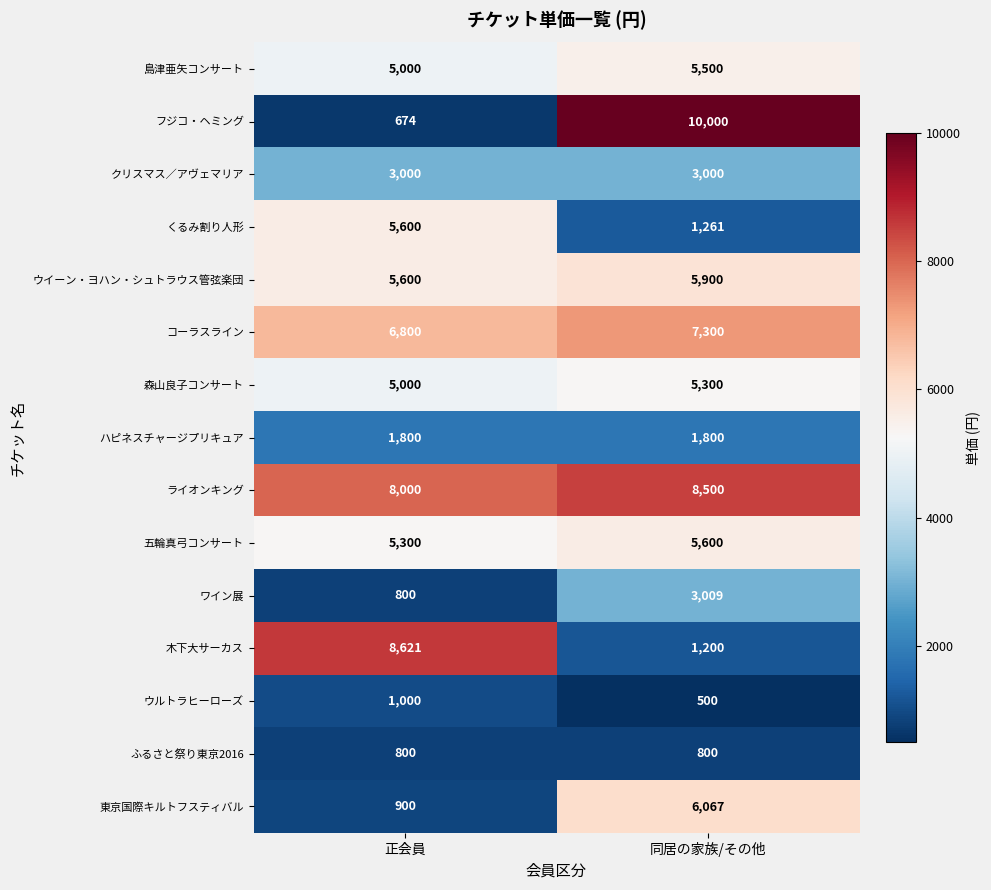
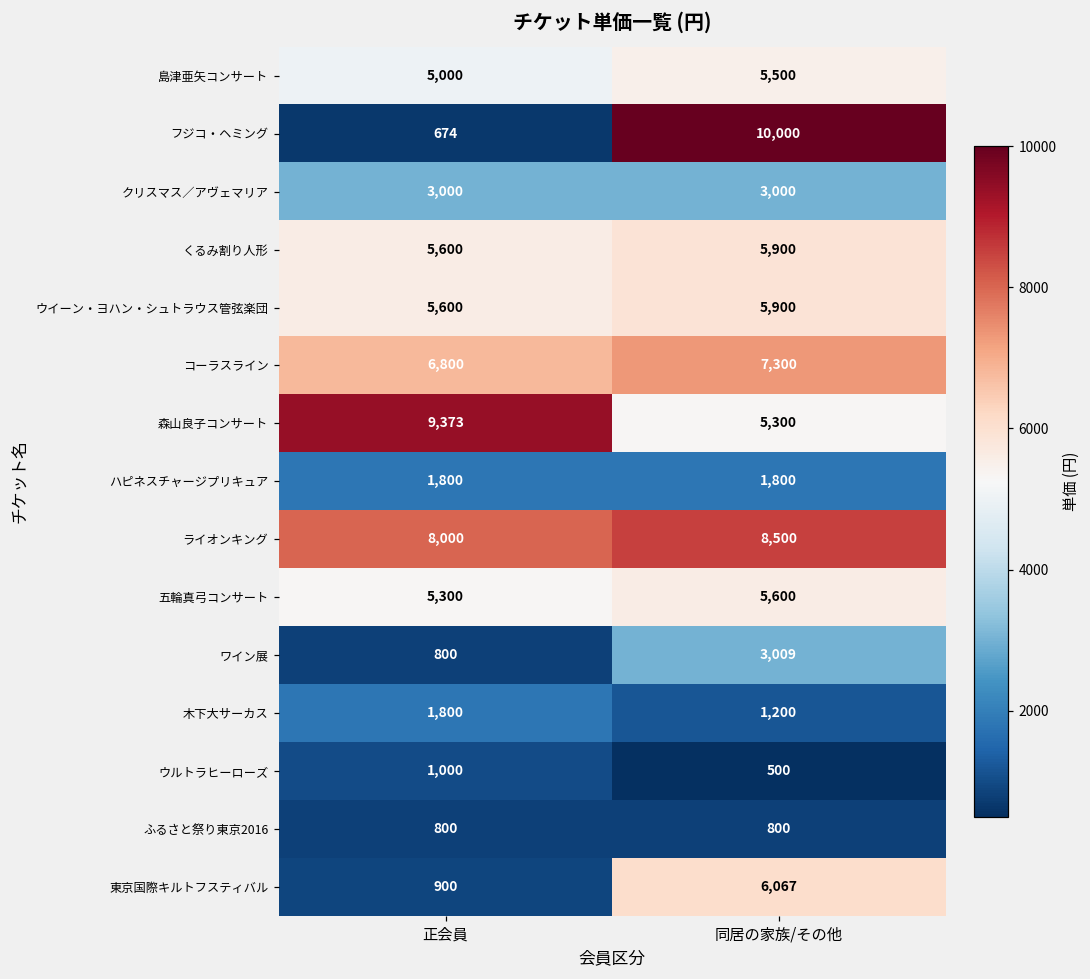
  {
    "島津亜矢コンサート": {
      "正会員": "5,000",
      "同居の家族/その他": "5,500"
    },
    "フジコ・ヘミング": {
      "正会員": "674",
      "同居の家族/その他": "10,000"
    },
    "クリスマス／アヴェマリア": {
      "正会員": "3,000",
      "同居の家族/その他": "3,000"
    },
    "くるみ割り人形": {
      "正会員": "5,600",
-     "同居の家族/その他": "1,261"
+     "同居の家族/その他": "5,900"
    },
    "ウイーン・ヨハン・シュトラウス管弦楽団": {
      "正会員": "5,600",
      "同居の家族/その他": "5,900"
    },
    "コーラスライン": {
      "正会員": "6,800",
      "同居の家族/その他": "7,300"
    },
    "森山良子コンサート": {
-     "正会員": "5,000",
+     "正会員": "9,373",
      "同居の家族/その他": "5,300"
    },
    "ハピネスチャージプリキュア": {
      "正会員": "1,800",
      "同居の家族/その他": "1,800"
    },
    "ライオンキング": {
      "正会員": "8,000",
      "同居の家族/その他": "8,500"
    },
    "五輪真弓コンサート": {
      "正会員": "5,300",
      "同居の家族/その他": "5,600"
    },
    "ワイン展": {
      "正会員": "800",
      "同居の家族/その他": "3,009"
    },
    "木下大サーカス": {
-     "正会員": "8,621",
+     "正会員": "1,800",
      "同居の家族/その他": "1,200"
    },
    "ウルトラヒーローズ": {
      "正会員": "1,000",
      "同居の家族/その他": "500"
    },
    "ふるさと祭り東京2016": {
      "正会員": "800",
      "同居の家族/その他": "800"
    },
    "東京国際キルトフスティバル": {
      "正会員": "900",
      "同居の家族/その他": "6,067"
    }
  }
